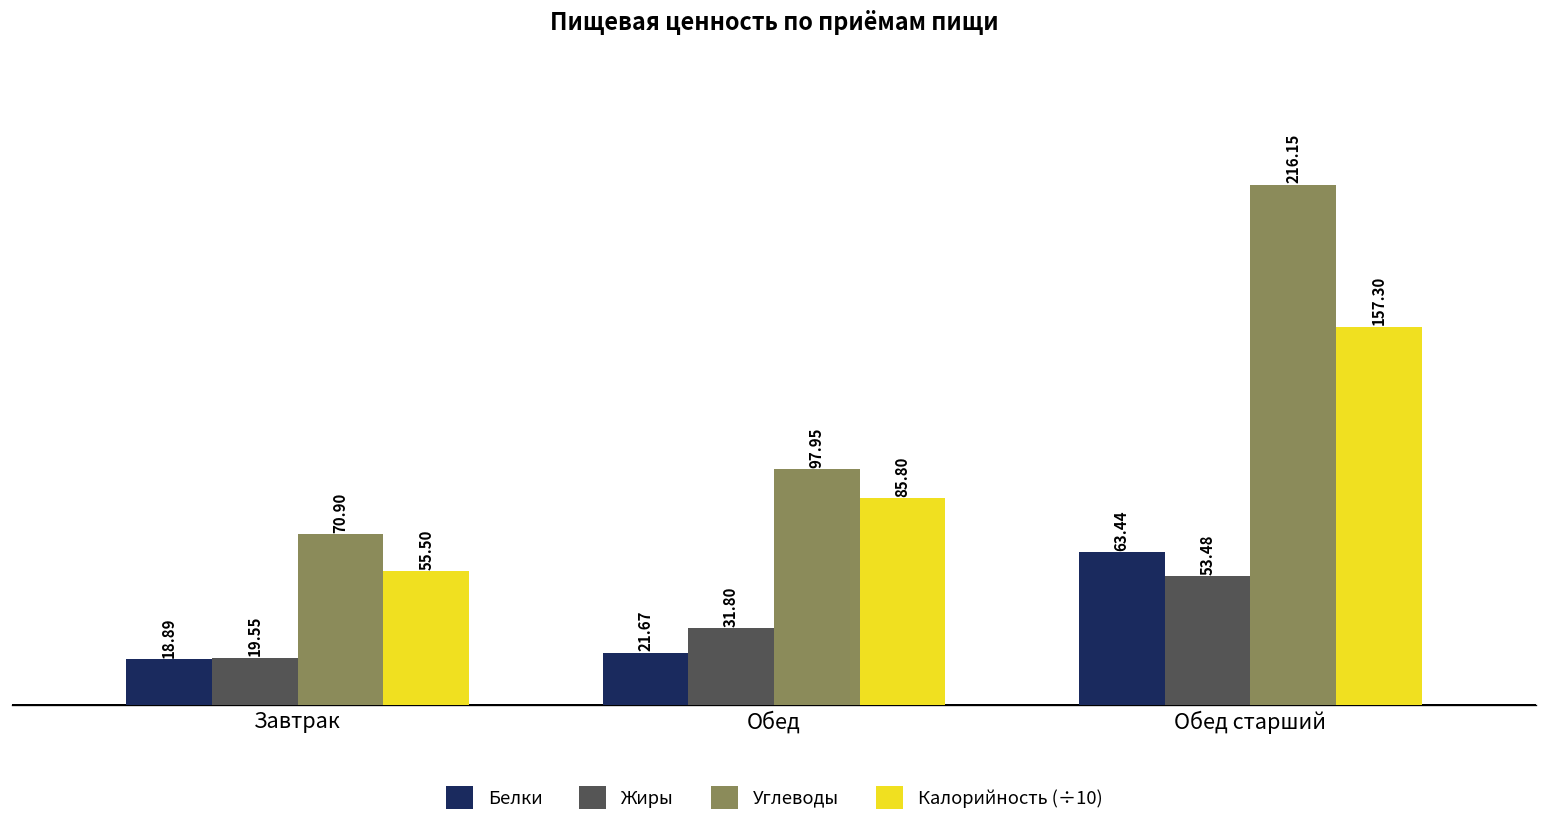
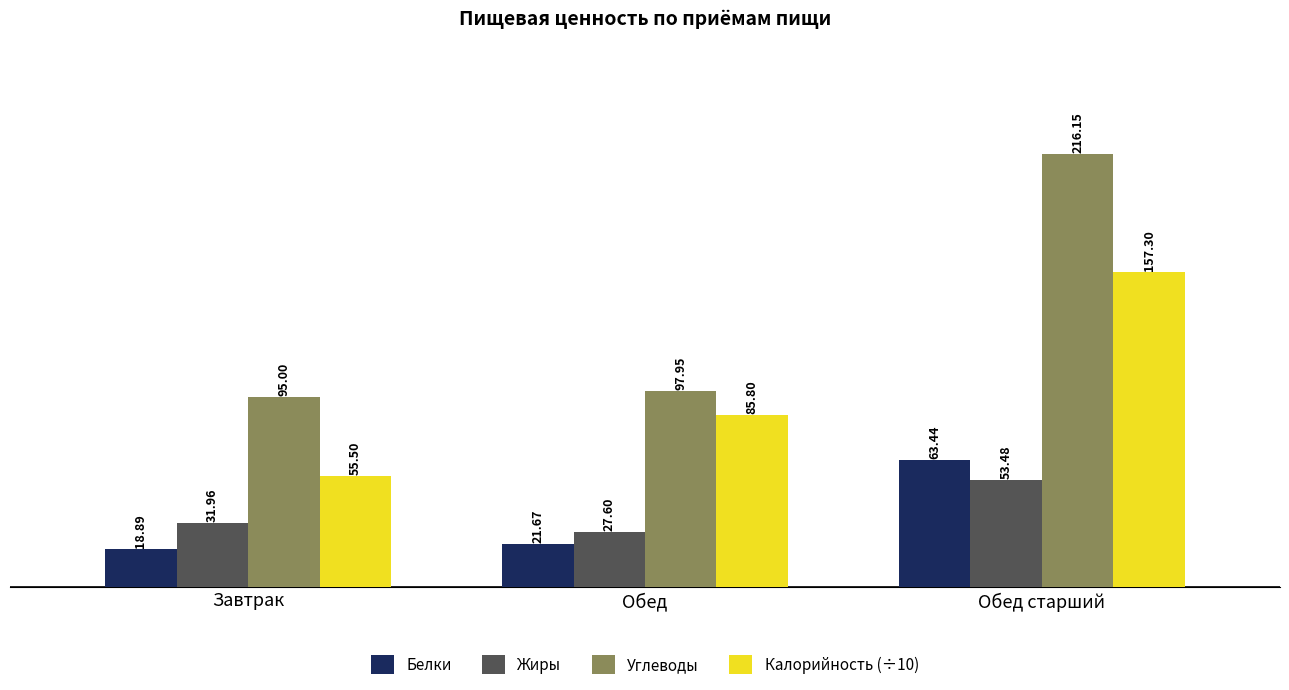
  {
    "Белки": {
      "Завтрак": 18.89,
      "Обед": 21.67,
      "Обед старший": 63.44
    },
    "Жиры": {
-     "Завтрак": 19.55,
-     "Обед": 31.80,
+     "Завтрак": 31.96,
+     "Обед": 27.60,
      "Обед старший": 53.48
    },
    "Углеводы": {
-     "Завтрак": 70.90,
+     "Завтрак": 95.00,
      "Обед": 97.95,
      "Обед старший": 216.15
    },
    "Калорийность (÷10)": {
      "Завтрак": 55.50,
      "Обед": 85.80,
      "Обед старший": 157.30
    }
  }
